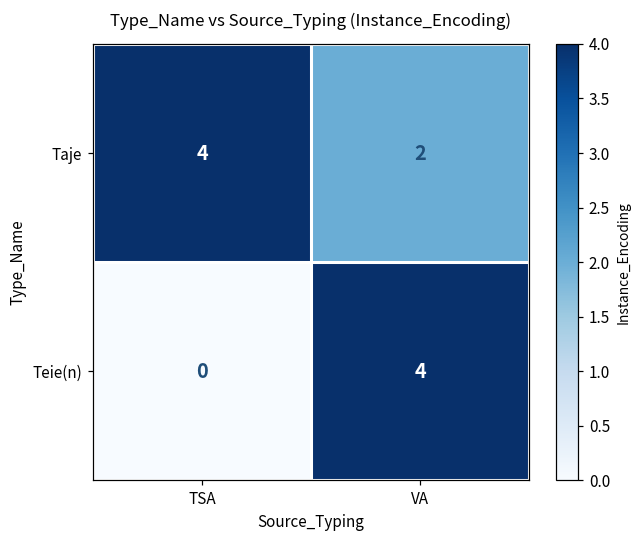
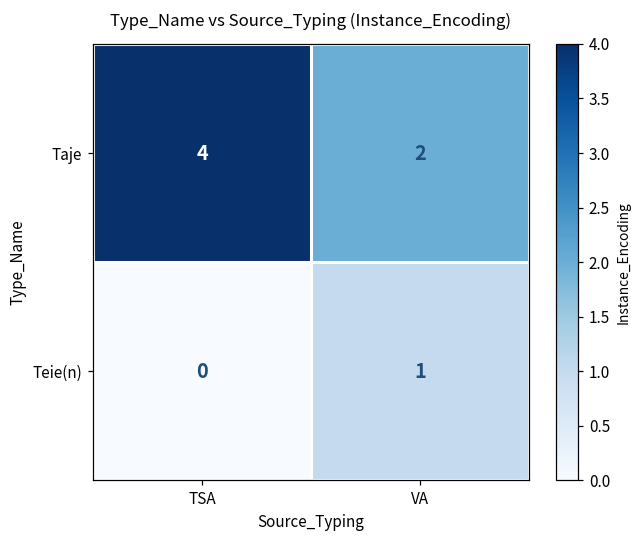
  {
    "Taje": {
      "TSA": 4,
      "VA": 2
    },
    "Teie(n)": {
      "TSA": 0,
-     "VA": 4
+     "VA": 1
    }
  }
